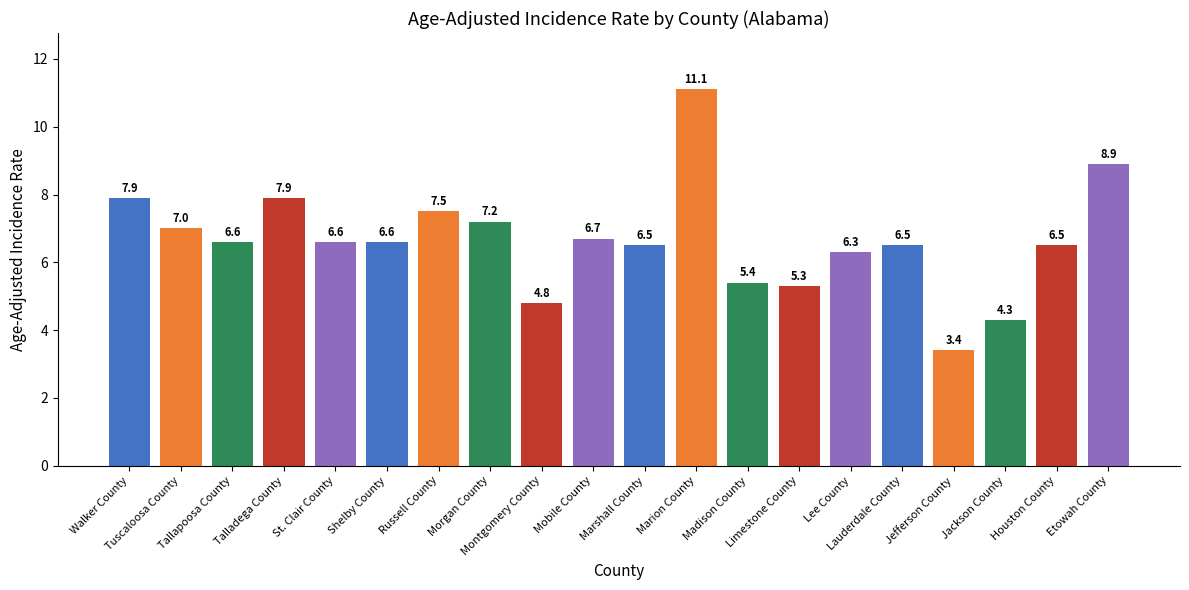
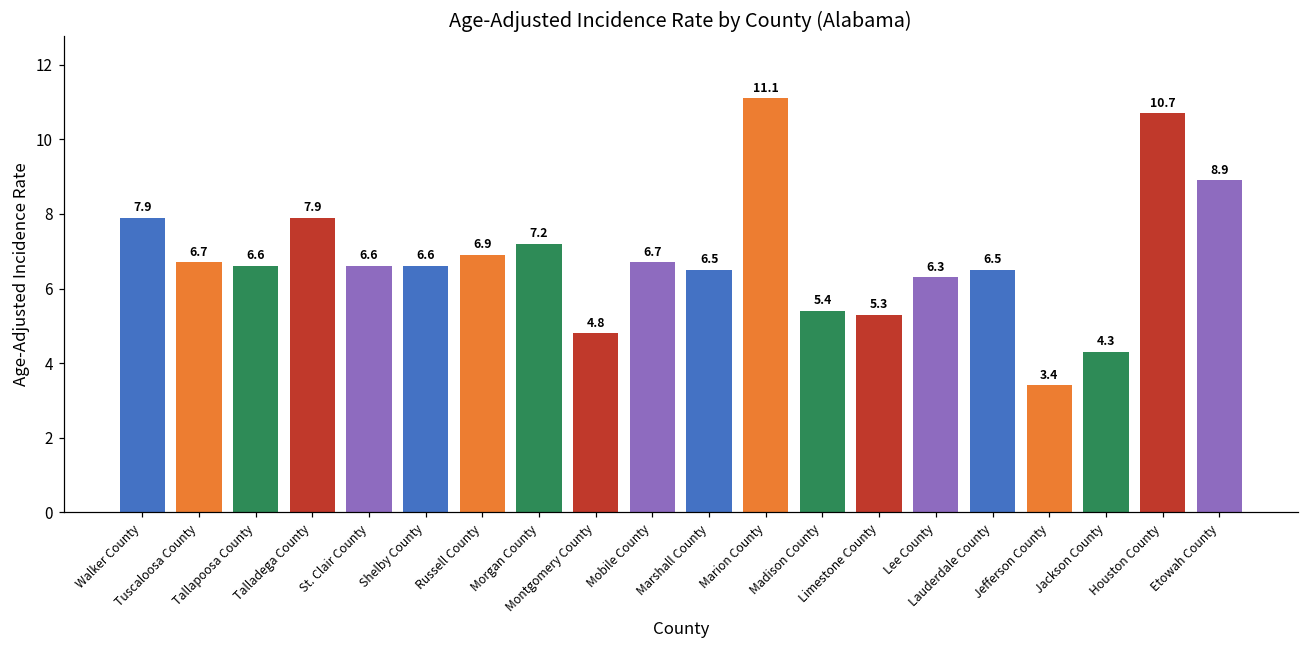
  {
    "Walker County": 7.9,
-   "Tuscaloosa County": 7.0,
+   "Tuscaloosa County": 6.7,
    "Tallapoosa County": 6.6,
    "Talladega County": 7.9,
    "St. Clair County": 6.6,
    "Shelby County": 6.6,
-   "Russell County": 7.5,
+   "Russell County": 6.9,
    "Morgan County": 7.2,
    "Montgomery County": 4.8,
    "Mobile County": 6.7,
    "Marshall County": 6.5,
    "Marion County": 11.1,
    "Madison County": 5.4,
    "Limestone County": 5.3,
    "Lee County": 6.3,
    "Lauderdale County": 6.5,
    "Jefferson County": 3.4,
    "Jackson County": 4.3,
-   "Houston County": 6.5,
+   "Houston County": 10.7,
    "Etowah County": 8.9
  }
